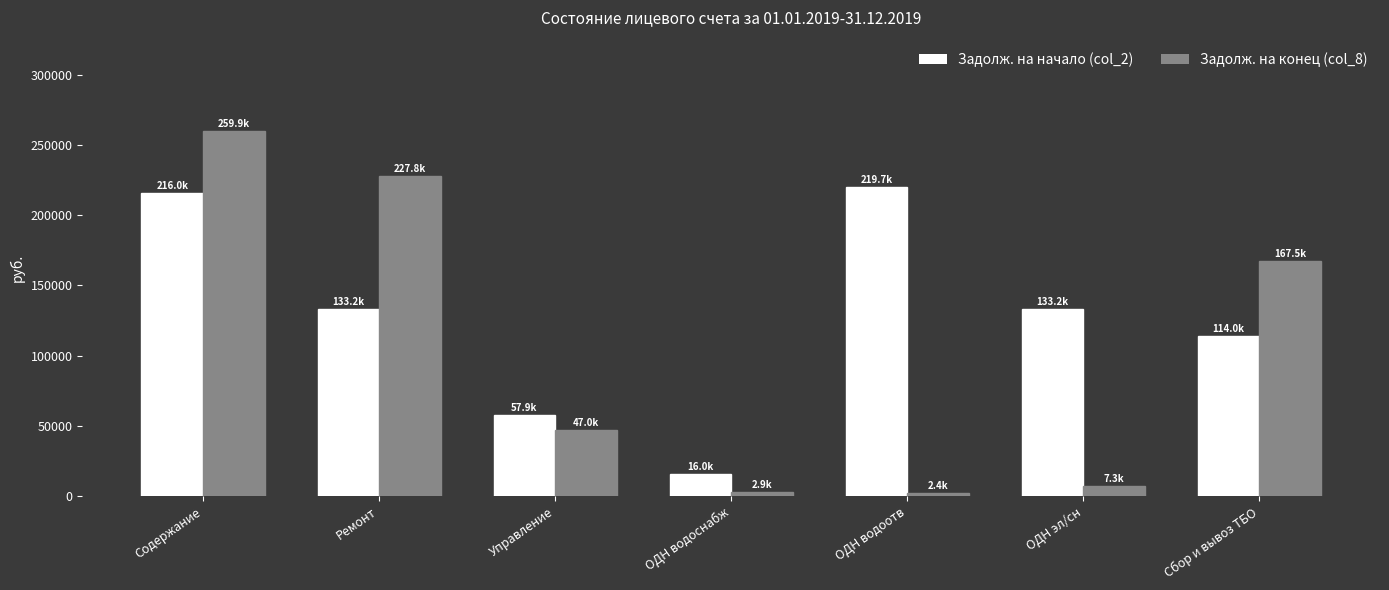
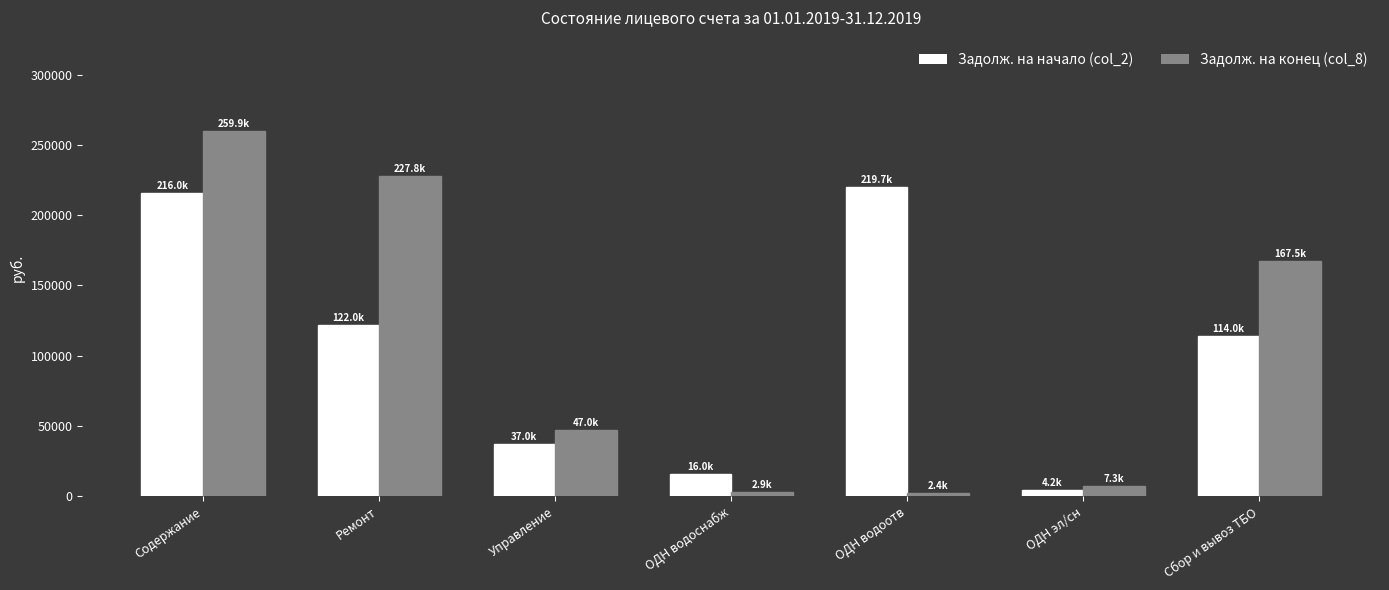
  {
    "Задолж. на начало (col_2)": {
      "Содержание": "216.0k",
-     "Ремонт": "133.2k",
-     "Управление": "57.9k",
+     "Ремонт": "122.0k",
+     "Управление": "37.0k",
      "ОДН водоснабж": "16.0k",
      "ОДН водоотв": "219.7k",
-     "ОДН эл/сн": "133.2k",
+     "ОДН эл/сн": "4.2k",
      "Сбор и вывоз ТБО": "114.0k"
    },
    "Задолж. на конец (col_8)": {
      "Содержание": "259.9k",
      "Ремонт": "227.8k",
      "Управление": "47.0k",
      "ОДН водоснабж": "2.9k",
      "ОДН водоотв": "2.4k",
      "ОДН эл/сн": "7.3k",
      "Сбор и вывоз ТБО": "167.5k"
    }
  }
